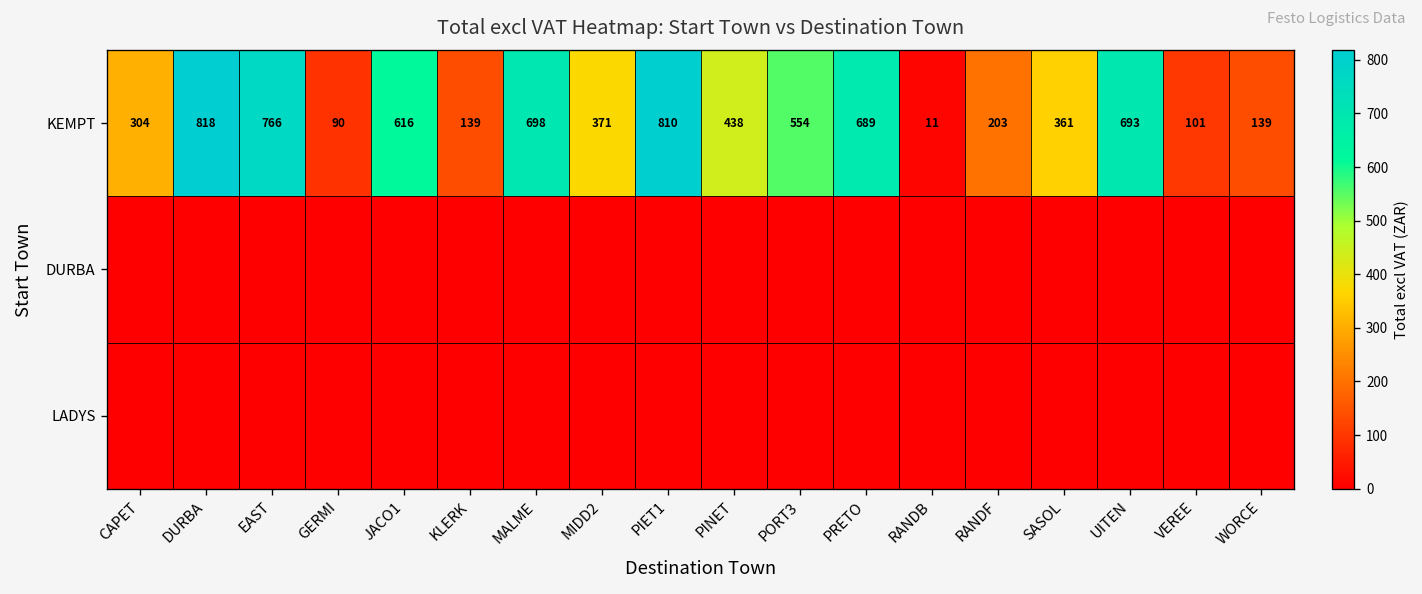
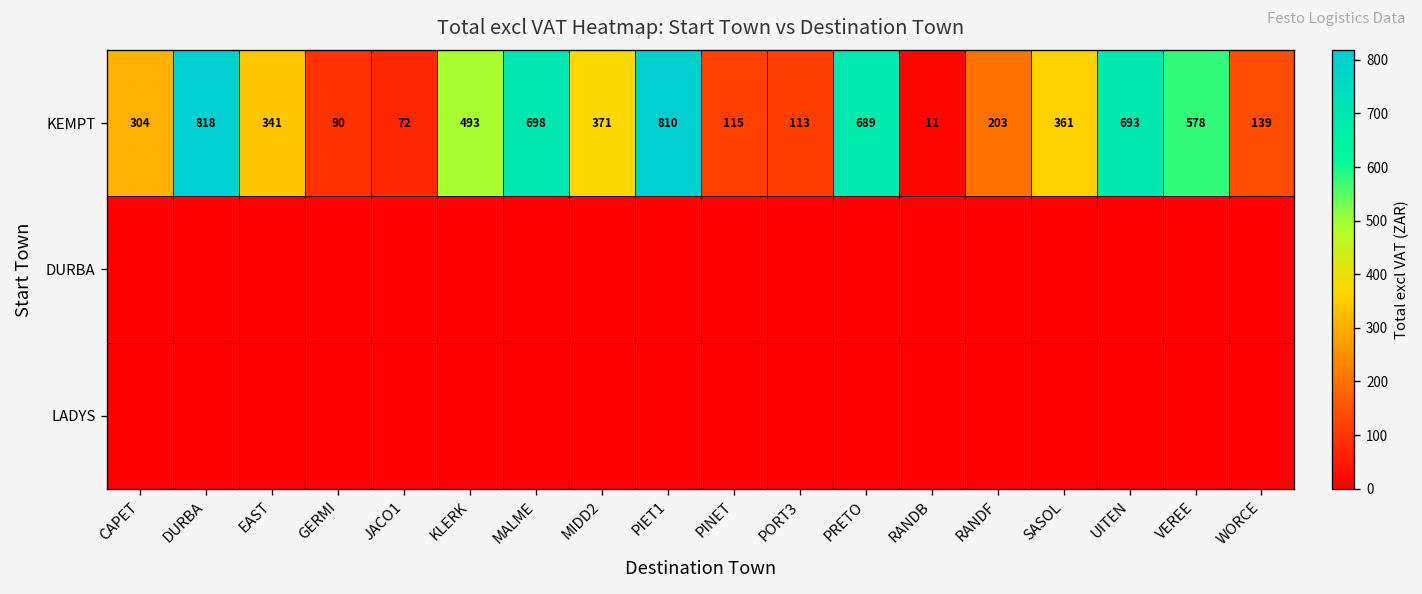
  {
    "KEMPT": {
      "CAPET": 304,
      "DURBA": 818,
-     "EAST": 766,
+     "EAST": 341,
      "GERMI": 90,
-     "JACO1": 616,
-     "KLERK": 139,
+     "JACO1": 72,
+     "KLERK": 493,
      "MALME": 698,
      "MIDD2": 371,
      "PIET1": 810,
-     "PINET": 438,
-     "PORT3": 554,
+     "PINET": 115,
+     "PORT3": 113,
      "PRETO": 689,
      "RANDB": 11,
      "RANDF": 203,
      "SASOL": 361,
      "UITEN": 693,
-     "VEREE": 101,
+     "VEREE": 578,
      "WORCE": 139
    }
  }
